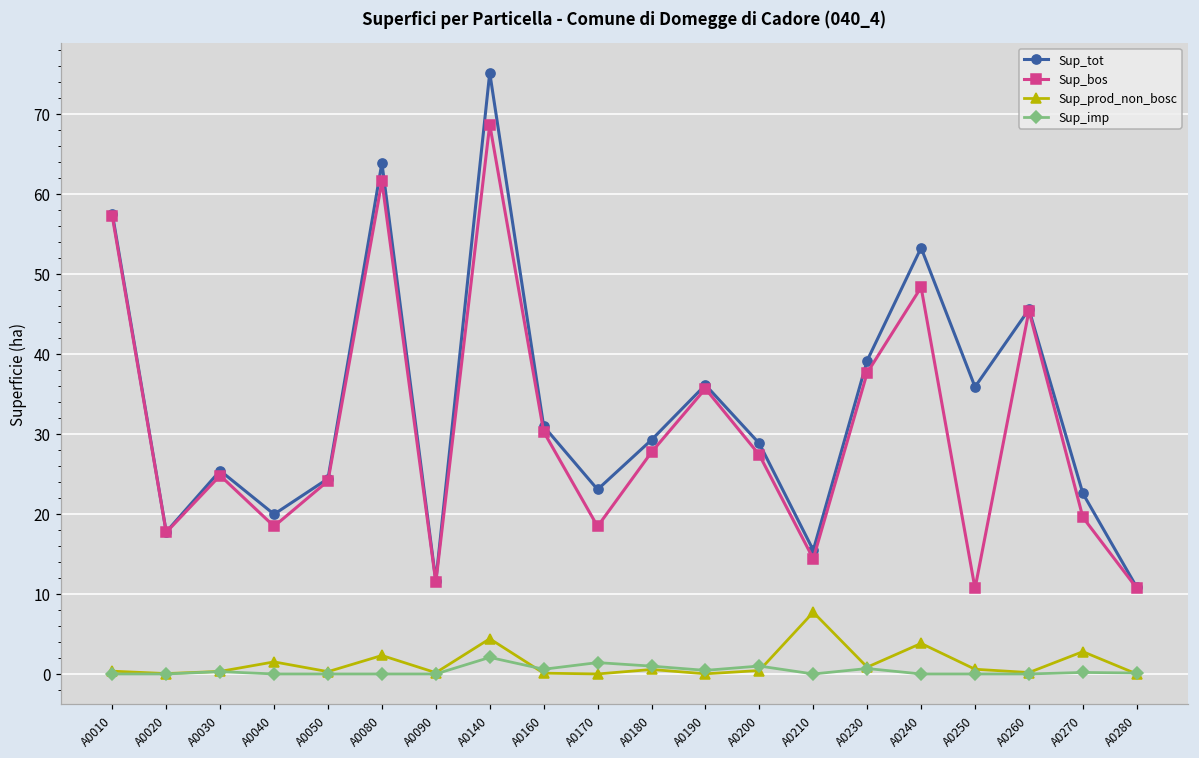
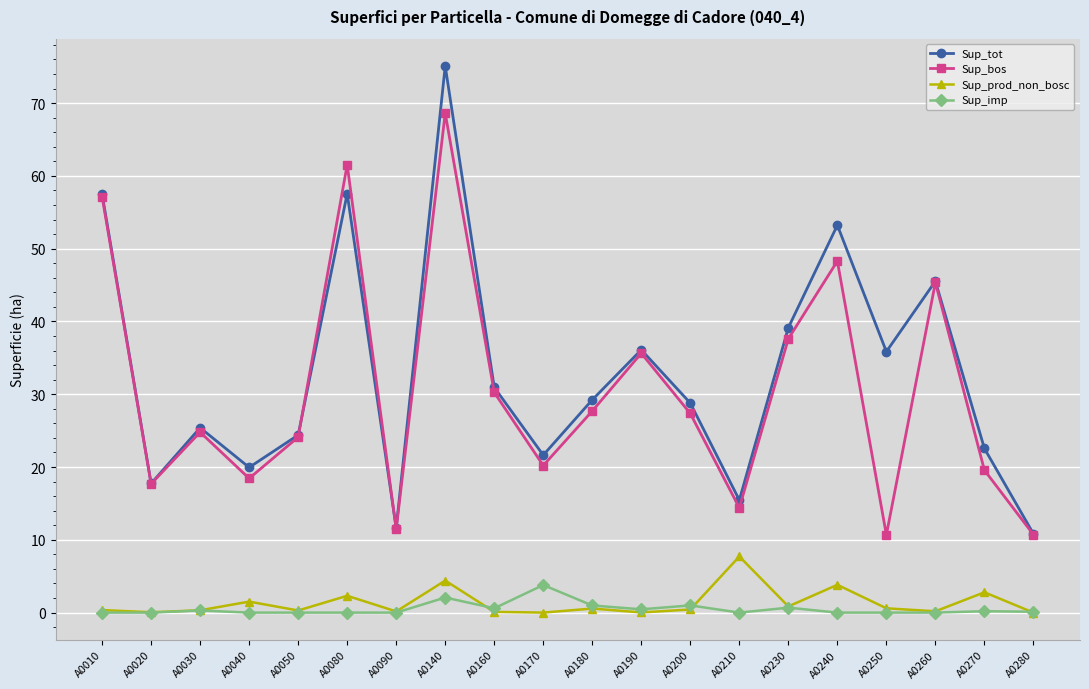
  {
    "Sup_tot": {
      "A0010": 58,
      "A0030": 25,
      "A0040": 20,
-     "A0080": 64,
+     "A0080": 58,
      "A0140": 75,
      "A0160": 31,
-     "A0170": 23,
+     "A0170": 22,
      "A0180": 29,
      "A0190": 36,
      "A0200": 29,
      "A0210": 15,
      "A0230": 39,
      "A0240": 53,
      "A0250": 36,
      "A0270": 23
    },
    "Sup_bos": {
      "A0010": 57,
      "A0030": 25,
      "A0040": 18,
      "A0080": 62,
      "A0140": 69,
      "A0160": 30,
-     "A0170": 18,
+     "A0170": 20,
      "A0180": 28,
      "A0190": 36,
      "A0200": 27,
      "A0210": 14,
      "A0230": 38,
      "A0240": 48,
      "A0250": 11,
      "A0270": 20
    },
    "Sup_prod_non_bosc": {
      "A0040": 2,
      "A0080": 2,
      "A0140": 4,
      "A0160": 0,
      "A0170": 0,
      "A0180": 1,
      "A0190": 0,
      "A0200": 0,
      "A0210": 8,
      "A0240": 4,
      "A0250": 1,
      "A0270": 3
    },
    "Sup_imp": {
      "A0040": 0,
      "A0080": 0,
      "A0140": 2,
      "A0160": 1,
-     "A0170": 1,
+     "A0170": 4,
      "A0180": 1,
      "A0190": 0,
      "A0200": 1,
      "A0210": 0,
      "A0240": 0,
      "A0250": 0,
      "A0270": 0
    }
  }
